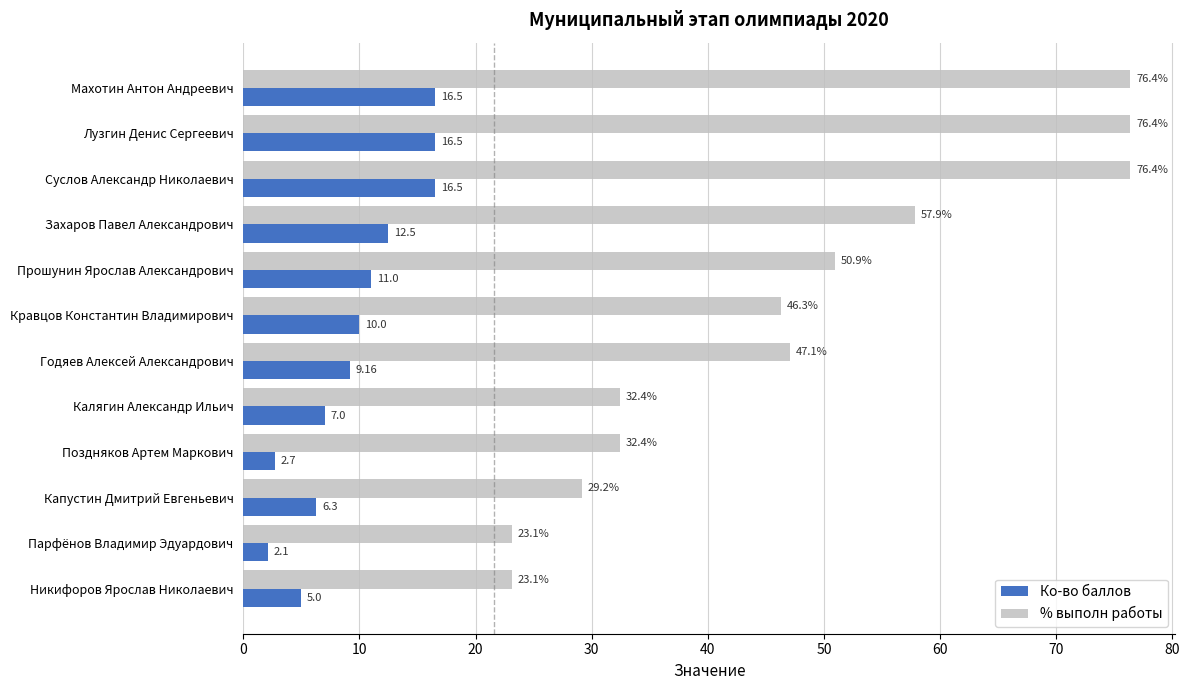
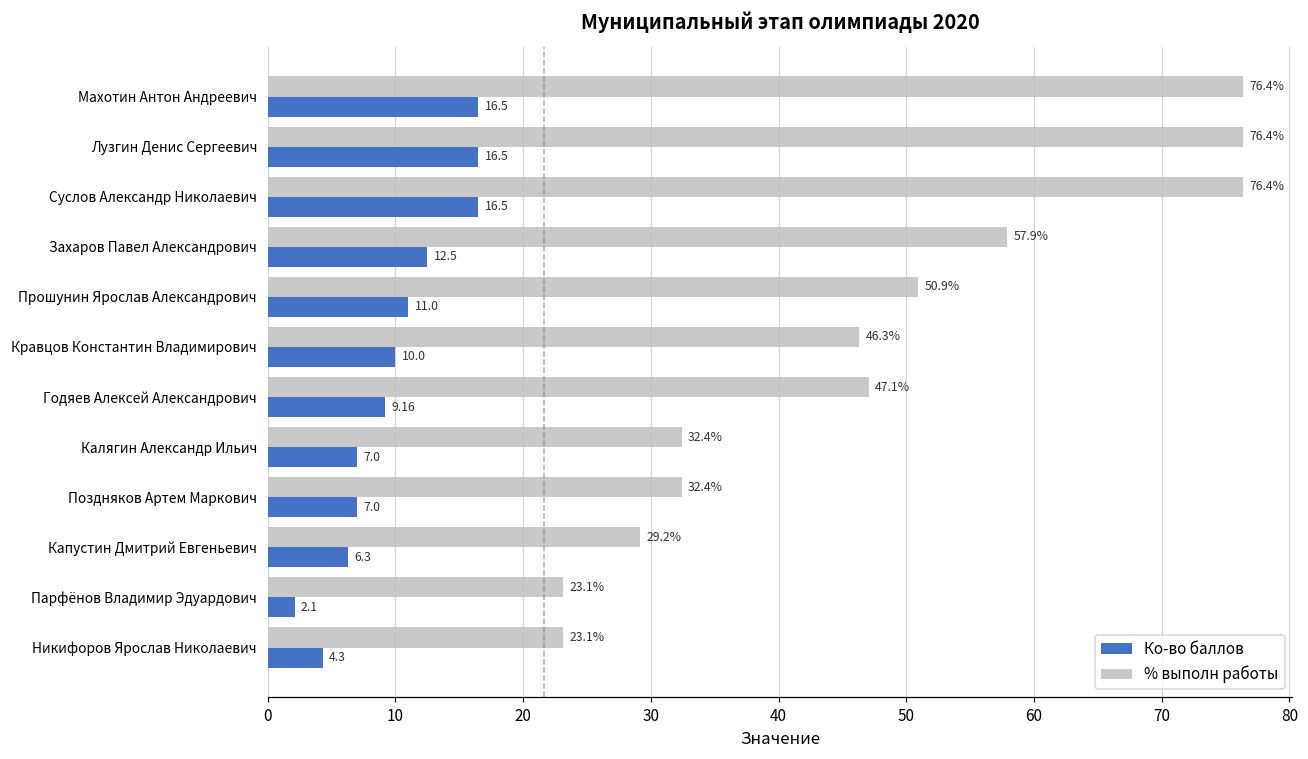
  {
    "Ко-во баллов": {
      "Махотин Антон Андреевич": "16.5",
      "Лузгин Денис Сергеевич": "16.5",
      "Суслов Александр Николаевич": "16.5",
      "Захаров Павел Александрович": "12.5",
      "Прошунин Ярослав Александрович": "11.0",
      "Кравцов Константин Владимирович": "10.0",
      "Годяев Алексей Александрович": "9.16",
      "Калягин Александр Ильич": "7.0",
-     "Поздняков Артем Маркович": "2.7",
+     "Поздняков Артем Маркович": "7.0",
      "Капустин Дмитрий Евгеньевич": "6.3",
      "Парфёнов Владимир Эдуардович": "2.1",
-     "Никифоров Ярослав Николаевич": "5.0"
+     "Никифоров Ярослав Николаевич": "4.3"
    },
    "% выполн работы": {
      "Махотин Антон Андреевич": "76.4%",
      "Лузгин Денис Сергеевич": "76.4%",
      "Суслов Александр Николаевич": "76.4%",
      "Захаров Павел Александрович": "57.9%",
      "Прошунин Ярослав Александрович": "50.9%",
      "Кравцов Константин Владимирович": "46.3%",
      "Годяев Алексей Александрович": "47.1%",
      "Калягин Александр Ильич": "32.4%",
      "Поздняков Артем Маркович": "32.4%",
      "Капустин Дмитрий Евгеньевич": "29.2%",
      "Парфёнов Владимир Эдуардович": "23.1%",
      "Никифоров Ярослав Николаевич": "23.1%"
    }
  }
